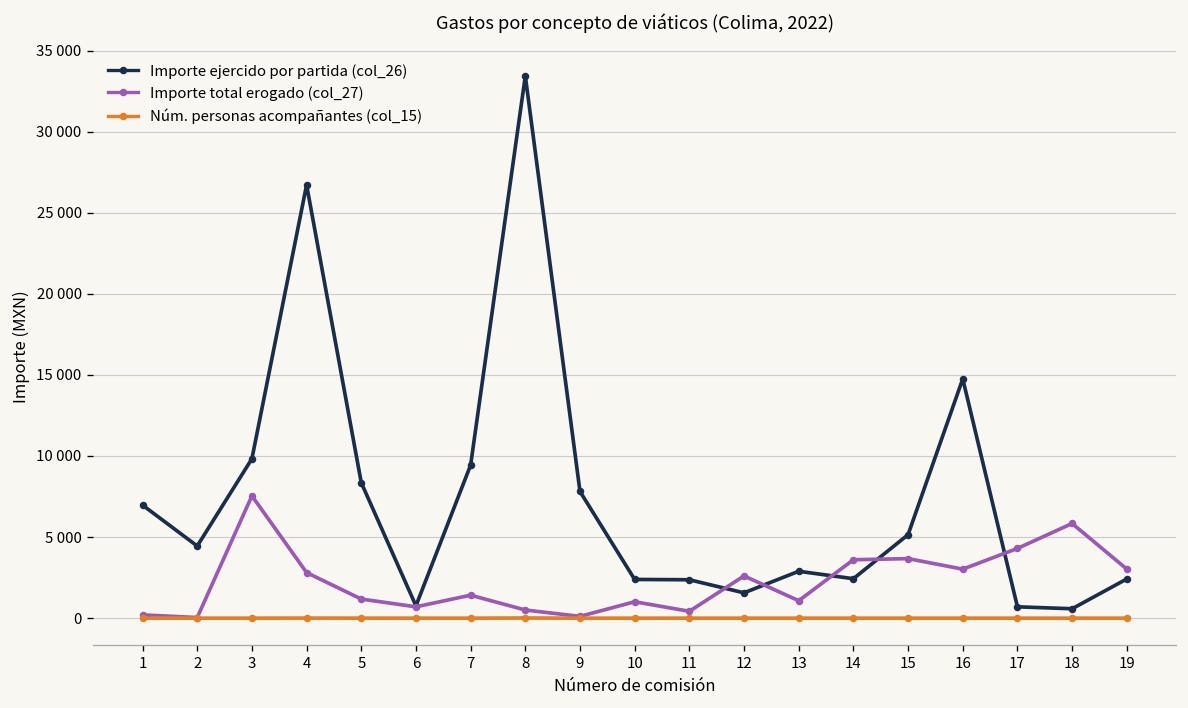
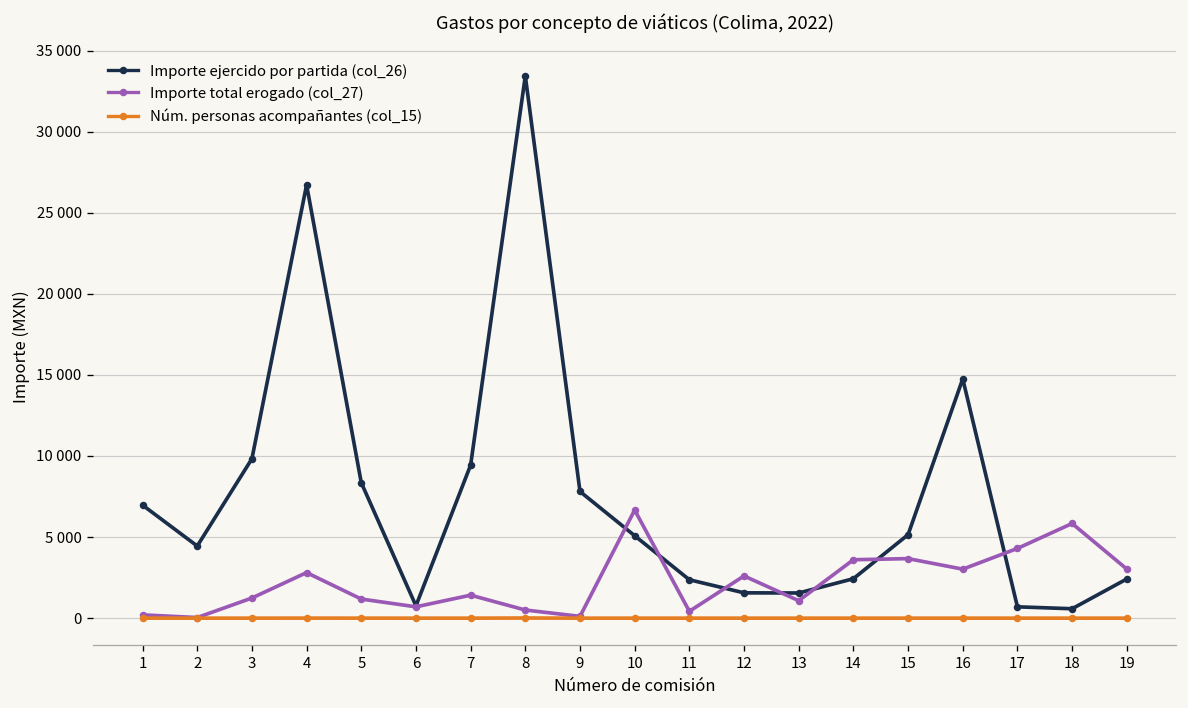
  {
    "Importe ejercido por partida (col_26)": {
      "1": 7000,
      "2": 4400,
      "3": 9800,
      "4": 26700,
      "5": 8400,
      "7": 9400,
      "8": 33400,
      "9": 7800,
-     "10": 2400,
+     "10": 5100,
      "11": 2400,
      "12": 1600,
-     "13": 2900,
+     "13": 1600,
      "14": 2400,
      "15": 5100,
      "16": 14800,
      "17": 700,
      "18": 600,
      "19": 2400
    },
    "Importe total erogado (col_27)": {
      "1": 200,
-     "3": 7500,
+     "3": 1200,
      "4": 2800,
      "5": 1200,
      "7": 1400,
      "8": 500,
-     "10": 1000,
+     "10": 6700,
      "11": 400,
      "12": 2600,
      "13": 1100,
      "14": 3600,
      "15": 3700,
      "16": 3000,
      "17": 4300,
      "18": 5800,
      "19": 3000
    },
    "Núm. personas acompañantes (col_15)": {
      "1": 0,
      "3": 0,
      "4": 0,
      "5": 0,
      "6": 0,
      "7": 0,
      "8": 0,
      "10": 0,
      "11": 0,
      "12": 0,
      "13": 0,
      "14": 0,
      "15": 0,
      "16": 0,
      "17": 0,
      "18": 0,
      "19": 0
    }
  }
